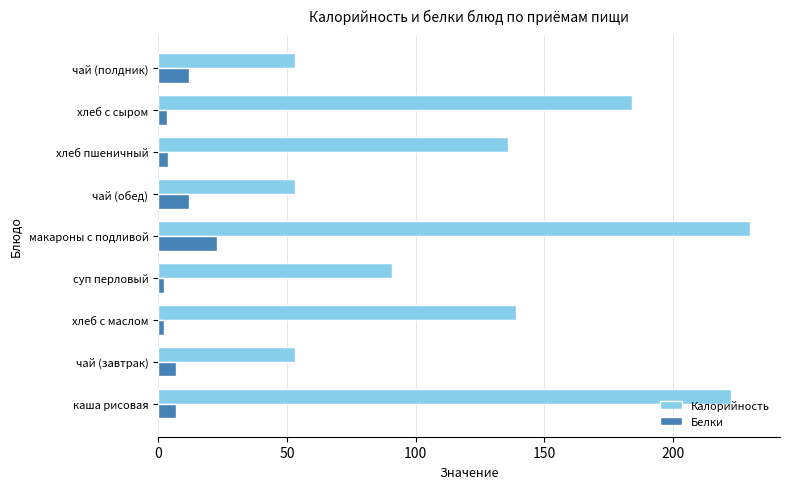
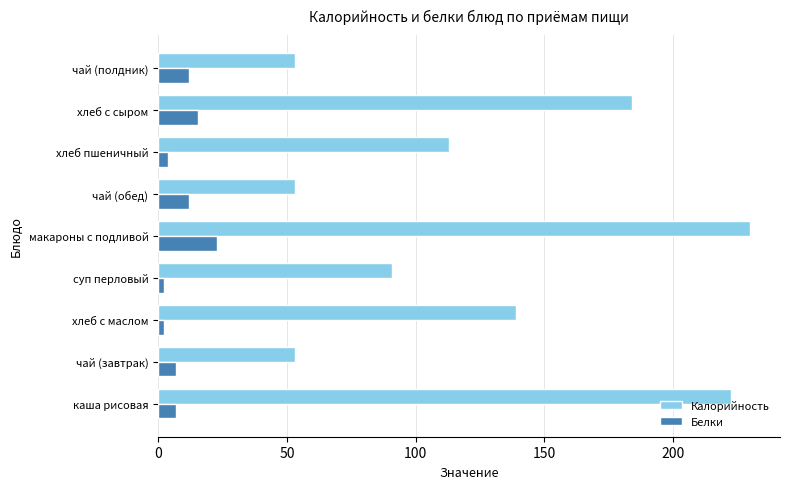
  {
    "Калорийность": {
      "чай (полдник)": 53,
      "хлеб с сыром": 184,
-     "хлеб пшеничный": 136,
+     "хлеб пшеничный": 113,
      "чай (обед)": 53,
      "макароны с подливой": 230,
      "суп перловый": 91,
      "хлеб с маслом": 139,
      "чай (завтрак)": 53,
      "каша рисовая": 222
    },
    "Белки": {
      "чай (полдник)": 12,
-     "хлеб с сыром": 3,
+     "хлеб с сыром": 16,
      "хлеб пшеничный": 4,
      "чай (обед)": 12,
      "макароны с подливой": 23,
      "суп перловый": 2,
      "хлеб с маслом": 2,
      "чай (завтрак)": 7,
      "каша рисовая": 7
    }
  }
